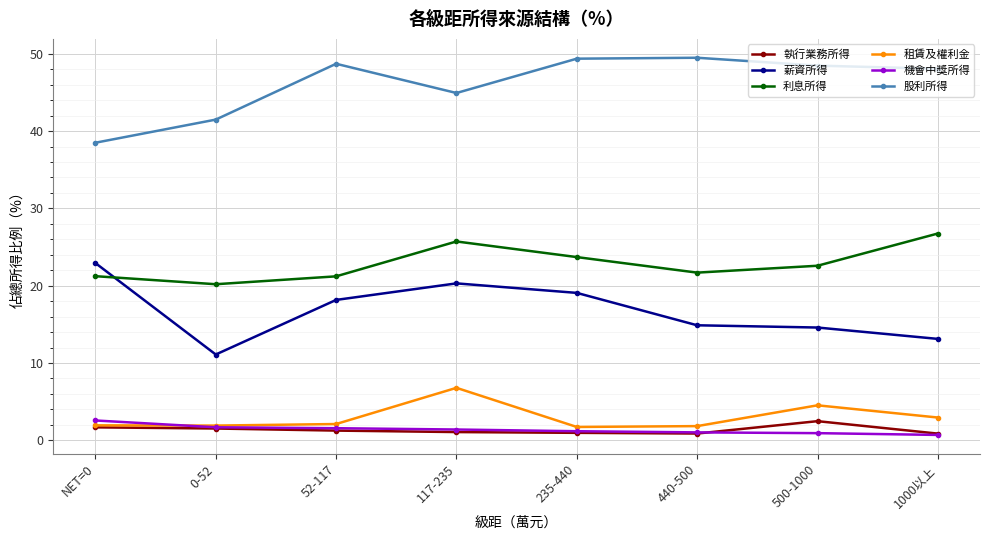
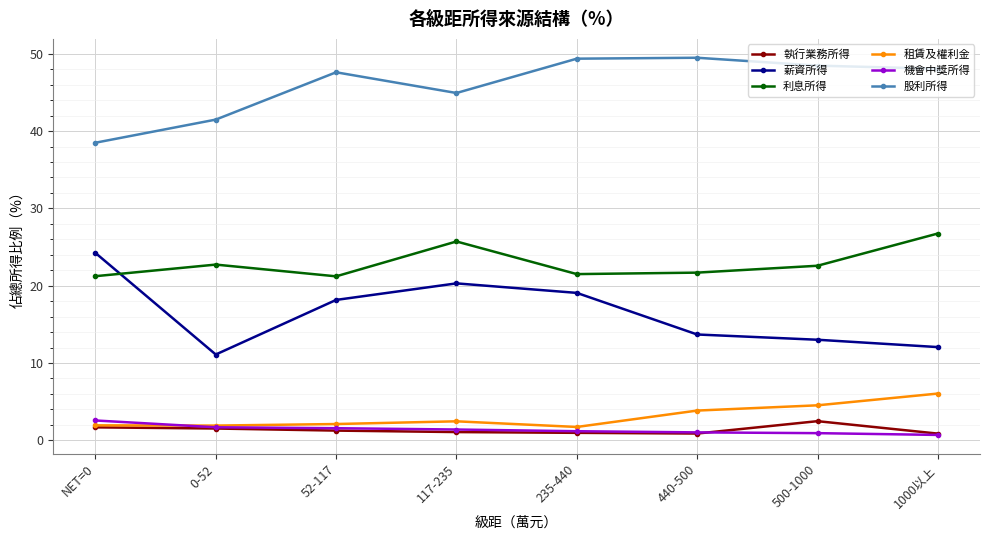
  {
    "執行業務所得": {
      "117-235": 1,
      "500-1000": 2
    },
    "薪資所得": {
-     "NET=0": 23,
+     "NET=0": 24,
      "0-52": 11,
      "52-117": 18,
      "117-235": 20,
      "235-440": 19,
-     "440-500": 15,
-     "500-1000": 15,
-     "1000以上": 13
+     "440-500": 14,
+     "500-1000": 13,
+     "1000以上": 12
    },
    "利息所得": {
      "NET=0": 21,
-     "0-52": 20,
+     "0-52": 23,
      "52-117": 21,
      "117-235": 26,
-     "235-440": 24,
+     "235-440": 22,
      "440-500": 22,
      "500-1000": 23,
      "1000以上": 27
    },
    "租賃及權利金": {
      "52-117": 2,
-     "117-235": 7,
+     "117-235": 2,
      "235-440": 2,
-     "440-500": 2,
+     "440-500": 4,
      "500-1000": 5,
-     "1000以上": 3
+     "1000以上": 6
    },
    "機會中獎所得": {
      "NET=0": 3,
      "117-235": 1,
      "500-1000": 1
    },
    "股利所得": {
      "NET=0": 38,
      "0-52": 41,
-     "52-117": 49,
+     "52-117": 48,
      "117-235": 45,
      "235-440": 49,
      "440-500": 49
    }
  }
